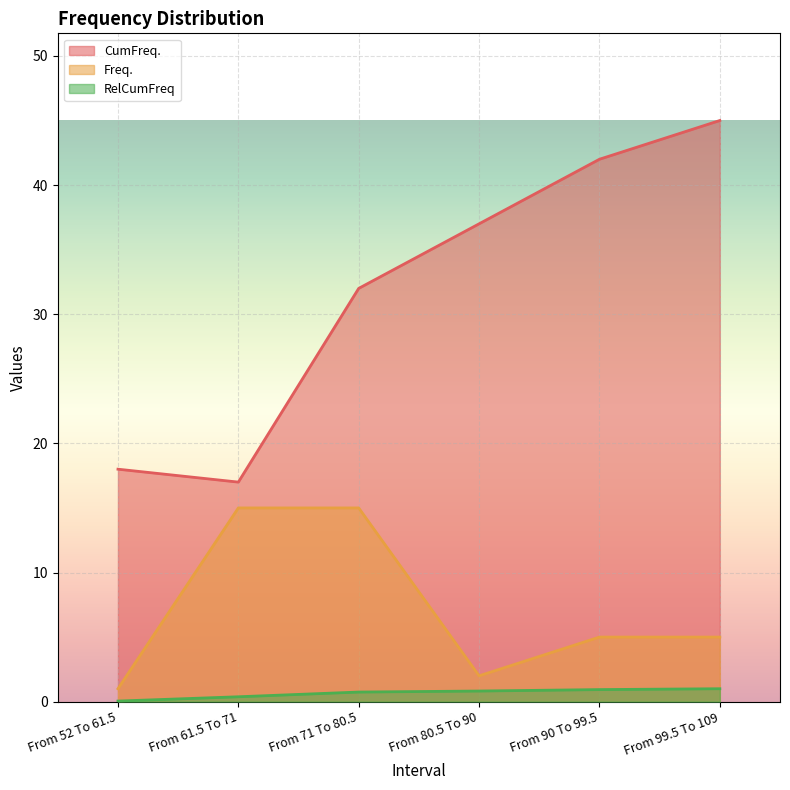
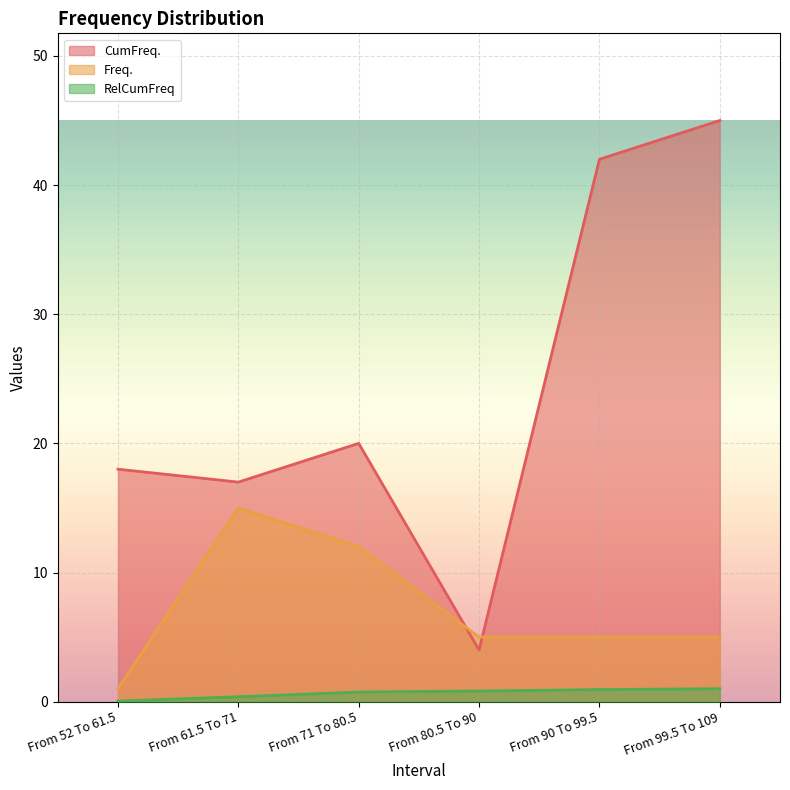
  {
    "CumFreq.": {
      "From 52 To 61.5": 18,
      "From 61.5 To 71": 17,
-     "From 71 To 80.5": 32,
-     "From 80.5 To 90": 37,
+     "From 71 To 80.5": 20,
+     "From 80.5 To 90": 4,
      "From 90 To 99.5": 42,
      "From 99.5 To 109": 45
    },
    "Freq.": {
      "From 52 To 61.5": 1,
      "From 61.5 To 71": 15,
-     "From 71 To 80.5": 15,
-     "From 80.5 To 90": 2,
+     "From 71 To 80.5": 12,
+     "From 80.5 To 90": 5,
      "From 90 To 99.5": 5,
      "From 99.5 To 109": 5
    },
    "RelCumFreq": {
      "From 52 To 61.5": 0,
      "From 61.5 To 71": 0.4,
      "From 71 To 80.5": 0.7,
      "From 80.5 To 90": 1,
      "From 90 To 99.5": 1,
      "From 99.5 To 109": 1
    }
  }
